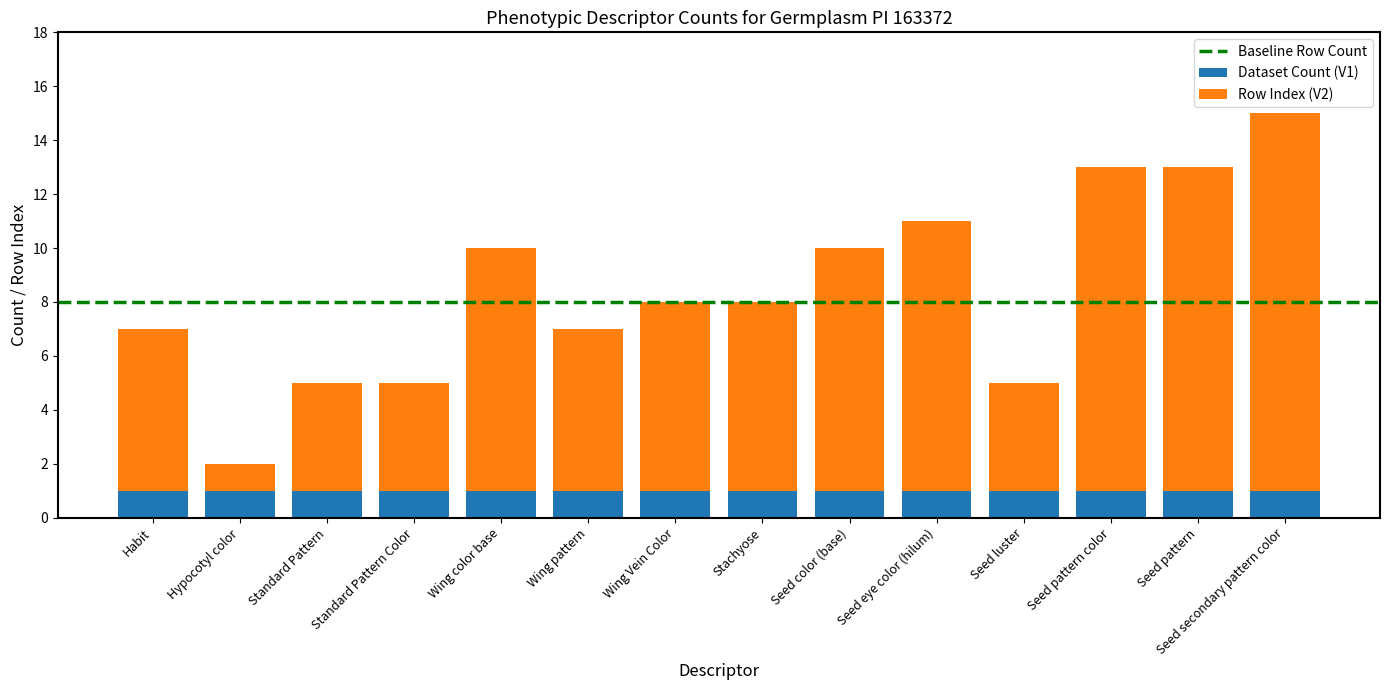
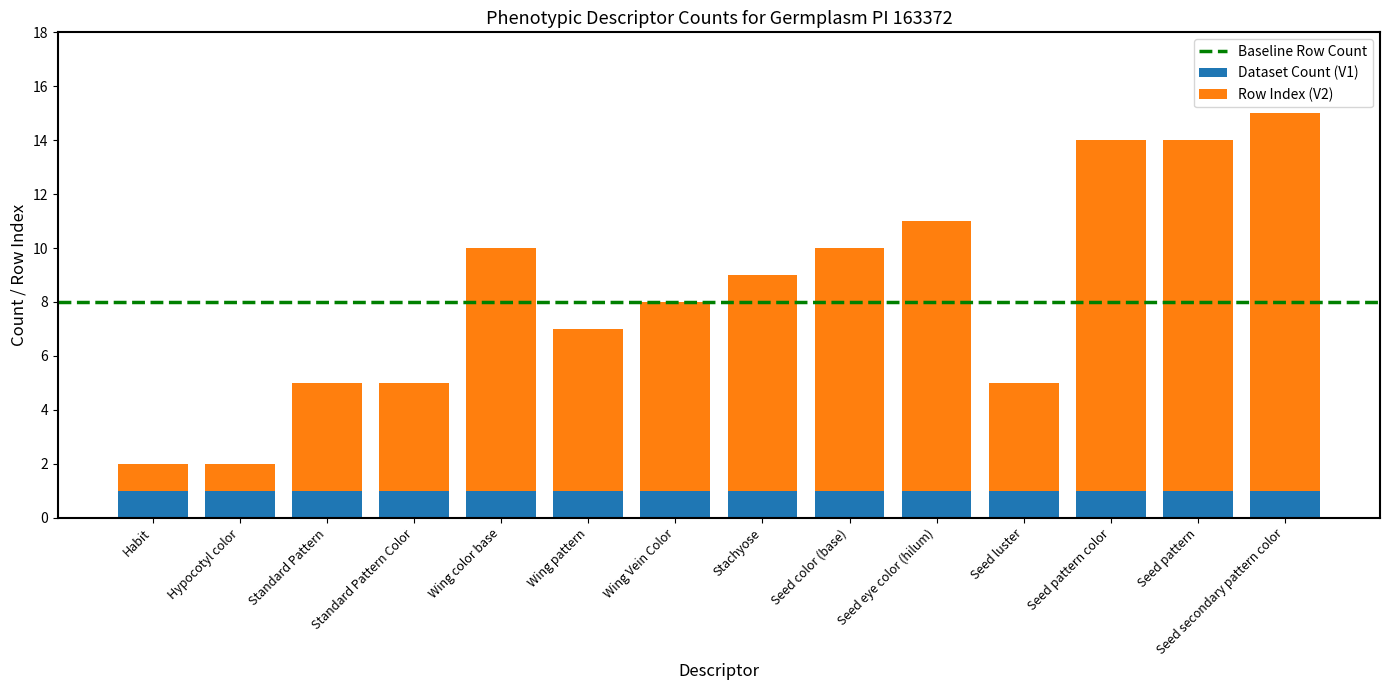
  {
    "Dataset Count (V1)": {
      "Habit": 1,
      "Hypocotyl color": 1,
      "Standard Pattern": 1,
      "Standard Pattern Color": 1,
      "Wing color base": 1,
      "Wing pattern": 1,
      "Wing Vein Color": 1,
      "Stachyose": 1,
      "Seed color (base)": 1,
      "Seed eye color (hilum)": 1,
      "Seed luster": 1,
      "Seed pattern color": 1,
      "Seed pattern": 1,
      "Seed secondary pattern color": 1
    },
    "Row Index (V2)": {
-     "Habit": 6,
+     "Habit": 1,
      "Hypocotyl color": 1,
      "Standard Pattern": 4,
      "Standard Pattern Color": 4,
      "Wing color base": 9,
      "Wing pattern": 6,
      "Wing Vein Color": 7,
-     "Stachyose": 7,
+     "Stachyose": 8,
      "Seed color (base)": 9,
      "Seed eye color (hilum)": 10,
      "Seed luster": 4,
-     "Seed pattern color": 12,
-     "Seed pattern": 12,
+     "Seed pattern color": 13,
+     "Seed pattern": 13,
      "Seed secondary pattern color": 14
    }
  }
